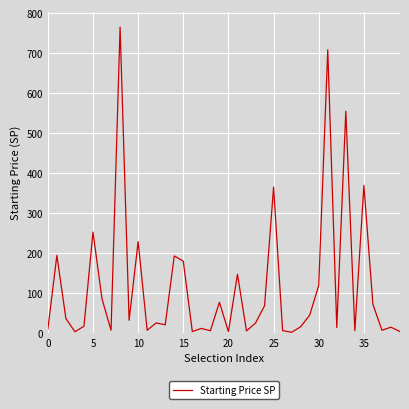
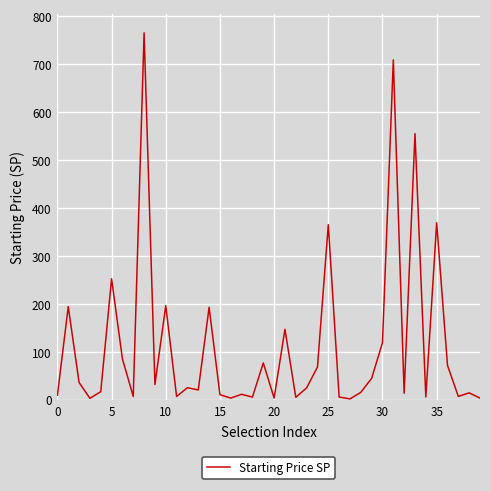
  {
    "0": 10,
    "5": 250,
-   "10": 230,
-   "15": 180,
+   "10": 200,
+   "15": 10,
    "20": 0,
    "25": 370,
    "30": 120,
    "35": 370
  }
